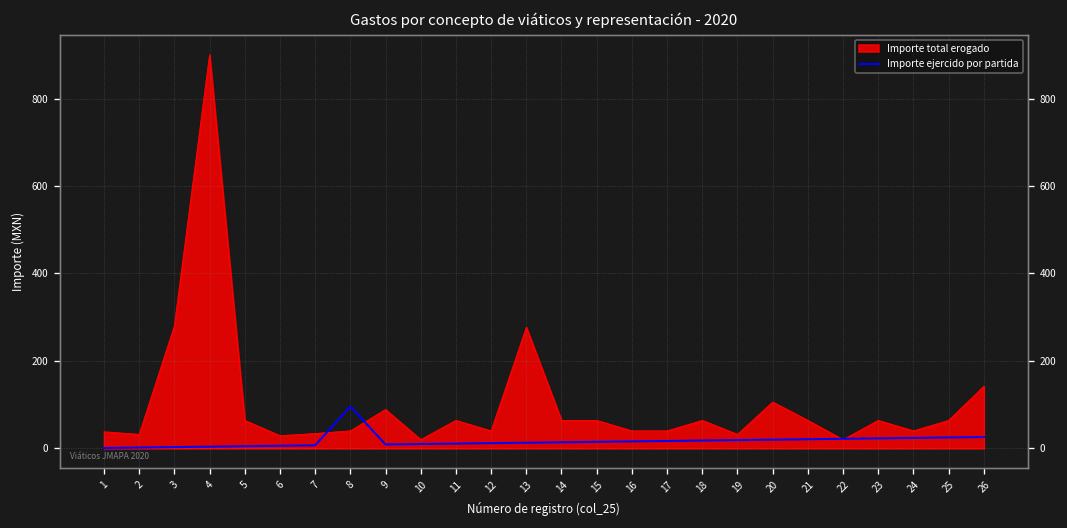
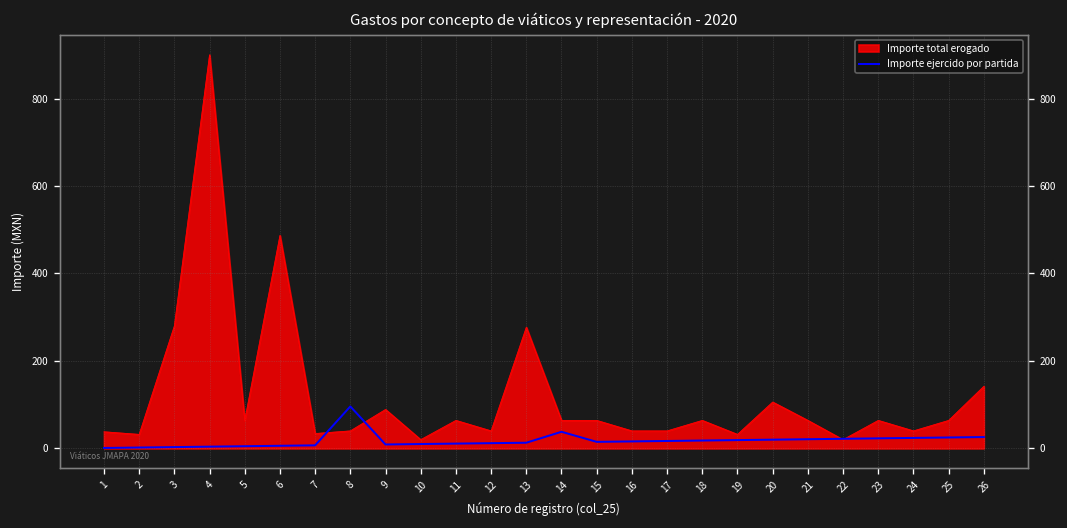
  {
    "Importe total erogado": {
      "1": 40,
      "2": 30,
      "3": 280,
      "4": 900,
      "5": 60,
-     "6": 30,
+     "6": 490,
      "7": 30,
      "8": 40,
      "9": 90,
      "10": 20,
      "11": 60,
      "12": 40,
      "13": 280,
      "14": 60,
      "15": 60,
      "16": 40,
      "17": 40,
      "18": 60,
      "19": 30,
      "20": 110,
      "21": 60,
      "23": 60,
      "24": 40,
      "25": 60,
      "26": 140
    },
    "Importe ejercido por partida": {
      "3": 0,
      "4": 0,
      "5": 10,
      "6": 10,
      "7": 10,
      "8": 100,
      "9": 10,
      "10": 10,
      "11": 10,
      "12": 10,
      "13": 10,
-     "14": 10,
+     "14": 40,
      "15": 20,
      "16": 20,
      "17": 20,
      "18": 20,
      "19": 20,
      "20": 20,
      "21": 20,
      "23": 20,
      "24": 20,
      "25": 30,
      "26": 30
    }
  }
